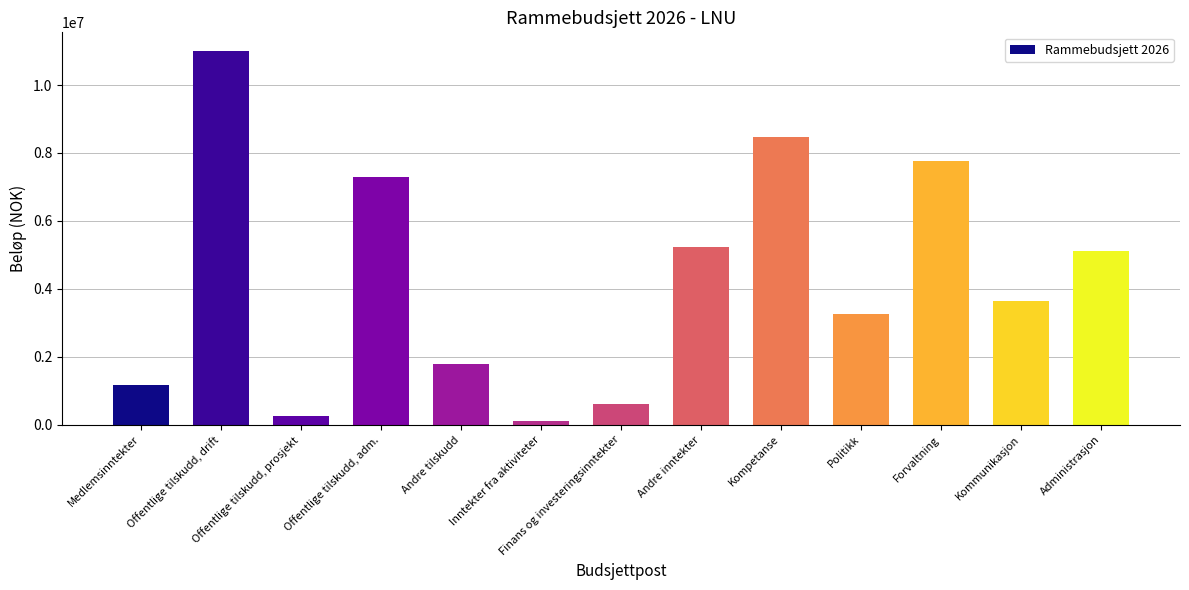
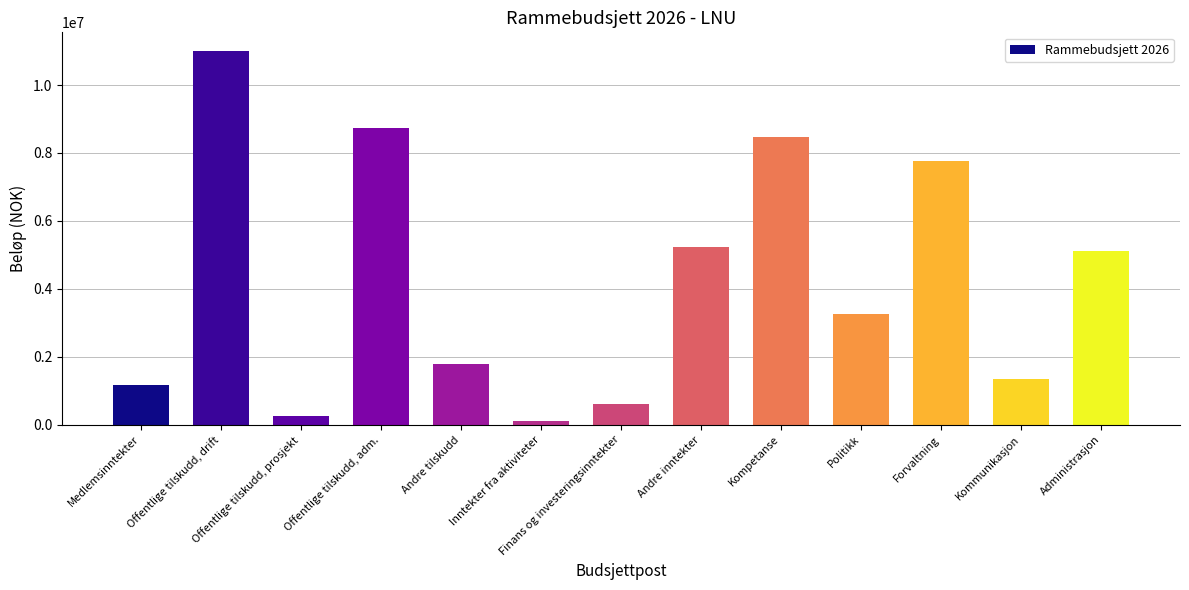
  {
    "Medlemsinntekter": 1200000,
    "Offentlige tilskudd, drift": 11000000,
    "Offentlige tilskudd, prosjekt": 200000,
-   "Offentlige tilskudd, adm.": 7300000,
+   "Offentlige tilskudd, adm.": 8700000,
    "Andre tilskudd": 1800000,
    "Inntekter fra aktiviteter": 100000,
    "Finans og investeringsinntekter": 600000,
    "Andre inntekter": 5200000,
    "Kompetanse": 8500000,
    "Politikk": 3300000,
    "Forvaltning": 7800000,
-   "Kommunikasjon": 3600000,
+   "Kommunikasjon": 1400000,
    "Administrasjon": 5100000
  }
